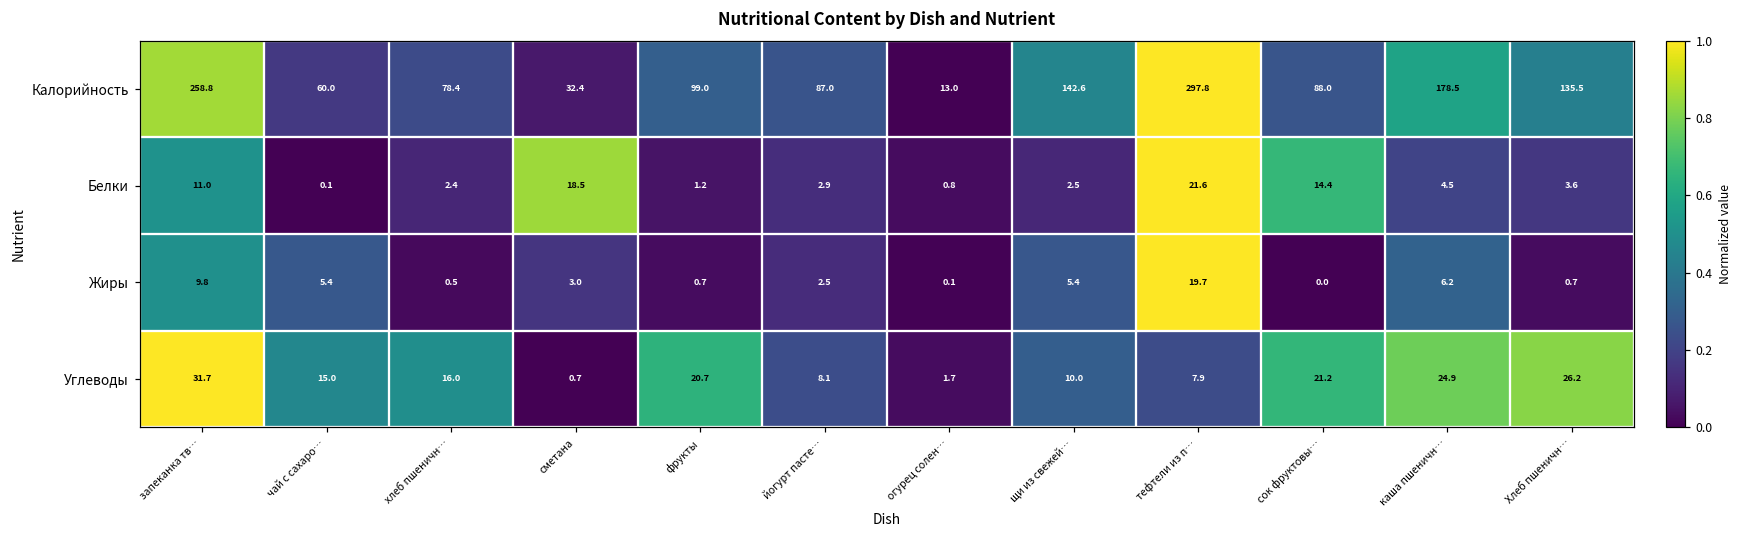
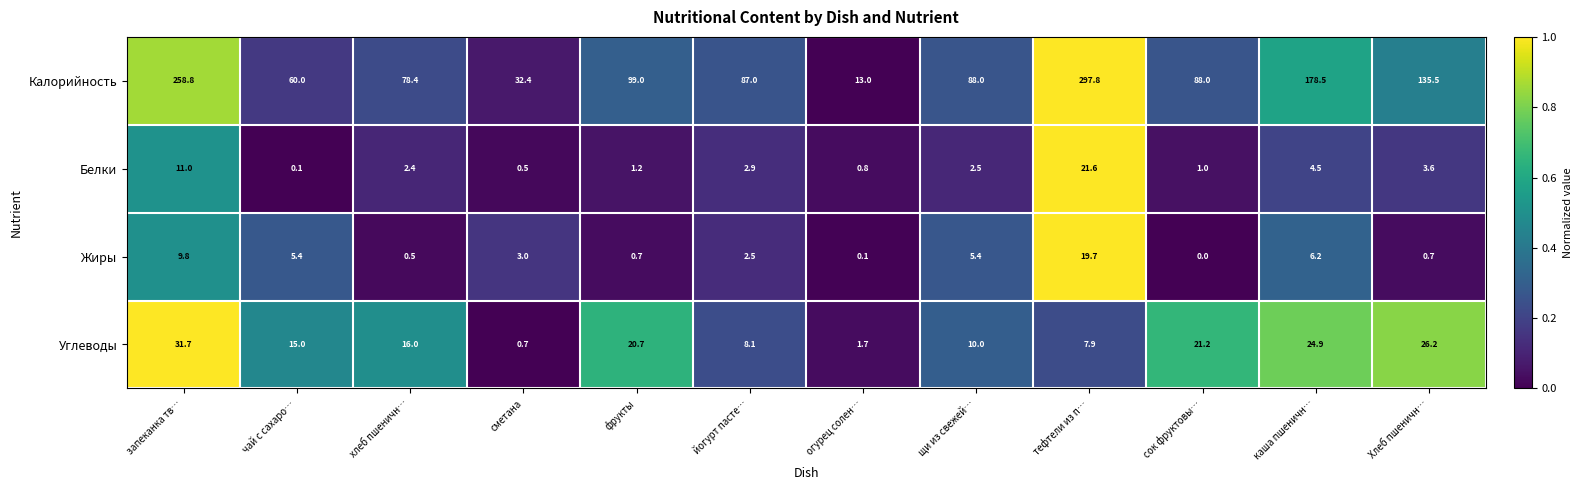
  {
    "Калорийность": {
      "запеканка тв…": 258.8,
      "чай с сахаро…": 60.0,
      "хлеб пшеничн…": 78.4,
      "сметана": 32.4,
      "фрукты": 99.0,
      "йогурт пасте…": 87.0,
      "огурец солен…": 13.0,
-     "щи из свежей…": 142.6,
+     "щи из свежей…": 88.0,
      "тефтели из п…": 297.8,
      "сок фруктовы…": 88.0,
      "каша пшеничн…": 178.5,
      "Хлеб пшеничн…": 135.5
    },
    "Белки": {
      "запеканка тв…": 11.0,
      "чай с сахаро…": 0.1,
      "хлеб пшеничн…": 2.4,
-     "сметана": 18.5,
+     "сметана": 0.5,
      "фрукты": 1.2,
      "йогурт пасте…": 2.9,
      "огурец солен…": 0.8,
      "щи из свежей…": 2.5,
      "тефтели из п…": 21.6,
-     "сок фруктовы…": 14.4,
+     "сок фруктовы…": 1.0,
      "каша пшеничн…": 4.5,
      "Хлеб пшеничн…": 3.6
    },
    "Жиры": {
      "запеканка тв…": 9.8,
      "чай с сахаро…": 5.4,
      "хлеб пшеничн…": 0.5,
      "сметана": 3.0,
      "фрукты": 0.7,
      "йогурт пасте…": 2.5,
      "огурец солен…": 0.1,
      "щи из свежей…": 5.4,
      "тефтели из п…": 19.7,
      "сок фруктовы…": 0.0,
      "каша пшеничн…": 6.2,
      "Хлеб пшеничн…": 0.7
    },
    "Углеводы": {
      "запеканка тв…": 31.7,
      "чай с сахаро…": 15.0,
      "хлеб пшеничн…": 16.0,
      "сметана": 0.7,
      "фрукты": 20.7,
      "йогурт пасте…": 8.1,
      "огурец солен…": 1.7,
      "щи из свежей…": 10.0,
      "тефтели из п…": 7.9,
      "сок фруктовы…": 21.2,
      "каша пшеничн…": 24.9,
      "Хлеб пшеничн…": 26.2
    }
  }
